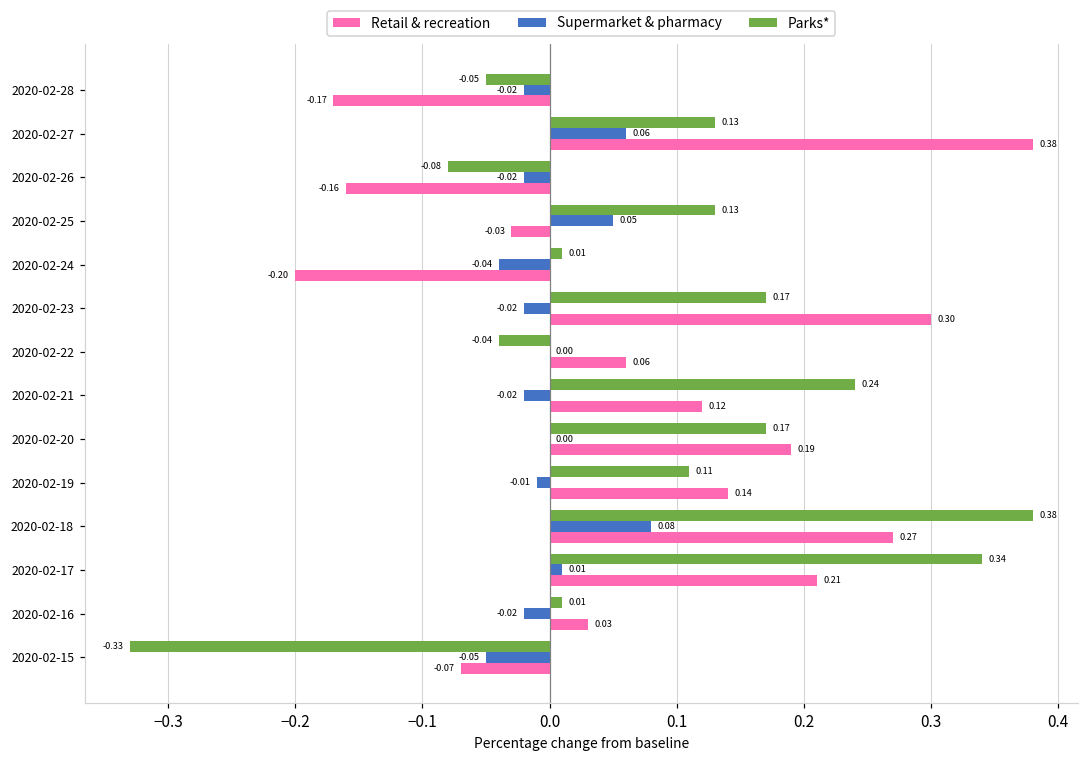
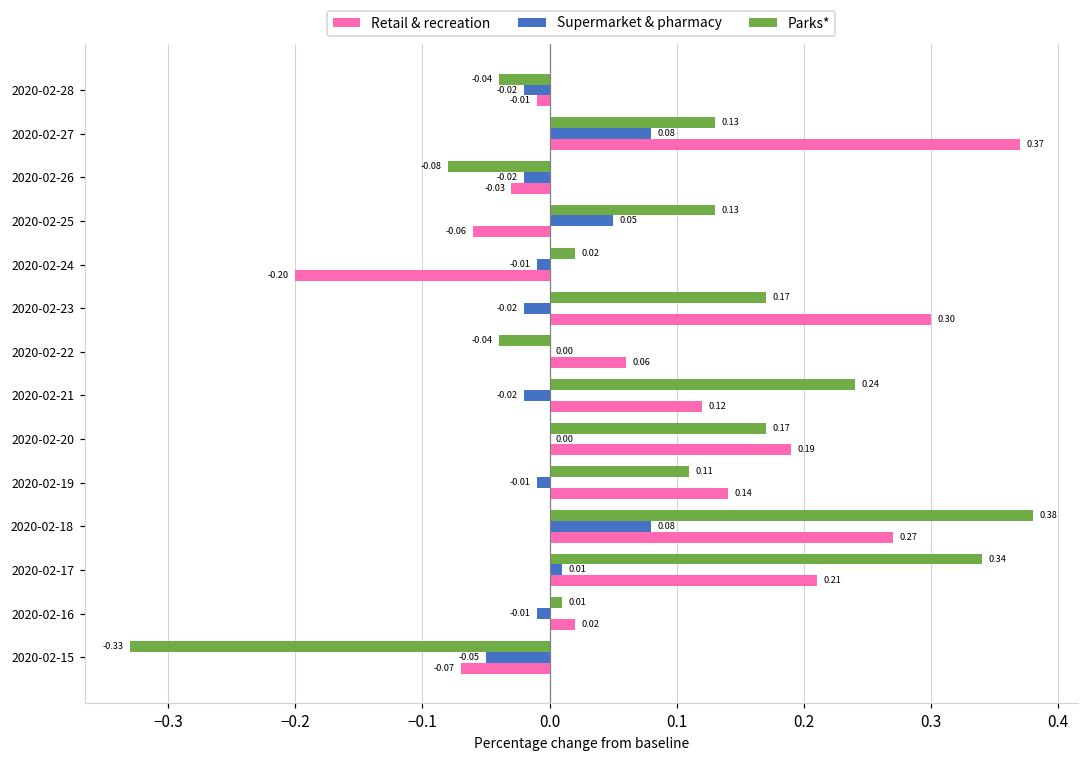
  {
    "Retail & recreation": {
-     "2020-02-28": -0.17,
-     "2020-02-27": 0.38,
-     "2020-02-26": -0.16,
-     "2020-02-25": -0.03,
+     "2020-02-28": -0.01,
+     "2020-02-27": 0.37,
+     "2020-02-26": -0.03,
+     "2020-02-25": -0.06,
      "2020-02-24": -0.20,
      "2020-02-23": 0.30,
      "2020-02-22": 0.06,
      "2020-02-21": 0.12,
      "2020-02-20": 0.19,
      "2020-02-19": 0.14,
      "2020-02-18": 0.27,
      "2020-02-17": 0.21,
-     "2020-02-16": 0.03,
+     "2020-02-16": 0.02,
      "2020-02-15": -0.07
    },
    "Supermarket & pharmacy": {
      "2020-02-28": -0.02,
-     "2020-02-27": 0.06,
+     "2020-02-27": 0.08,
      "2020-02-26": -0.02,
      "2020-02-25": 0.05,
-     "2020-02-24": -0.04,
+     "2020-02-24": -0.01,
      "2020-02-23": -0.02,
      "2020-02-22": 0.00,
      "2020-02-21": -0.02,
      "2020-02-20": 0.00,
      "2020-02-19": -0.01,
      "2020-02-18": 0.08,
      "2020-02-17": 0.01,
-     "2020-02-16": -0.02,
+     "2020-02-16": -0.01,
      "2020-02-15": -0.05
    },
    "Parks*": {
-     "2020-02-28": -0.05,
+     "2020-02-28": -0.04,
      "2020-02-27": 0.13,
      "2020-02-26": -0.08,
      "2020-02-25": 0.13,
-     "2020-02-24": 0.01,
+     "2020-02-24": 0.02,
      "2020-02-23": 0.17,
      "2020-02-22": -0.04,
      "2020-02-21": 0.24,
      "2020-02-20": 0.17,
      "2020-02-19": 0.11,
      "2020-02-18": 0.38,
      "2020-02-17": 0.34,
      "2020-02-16": 0.01,
      "2020-02-15": -0.33
    }
  }
